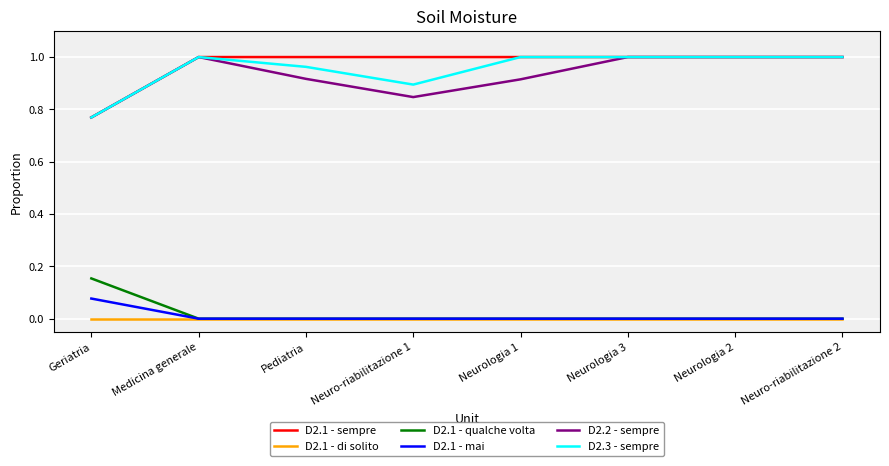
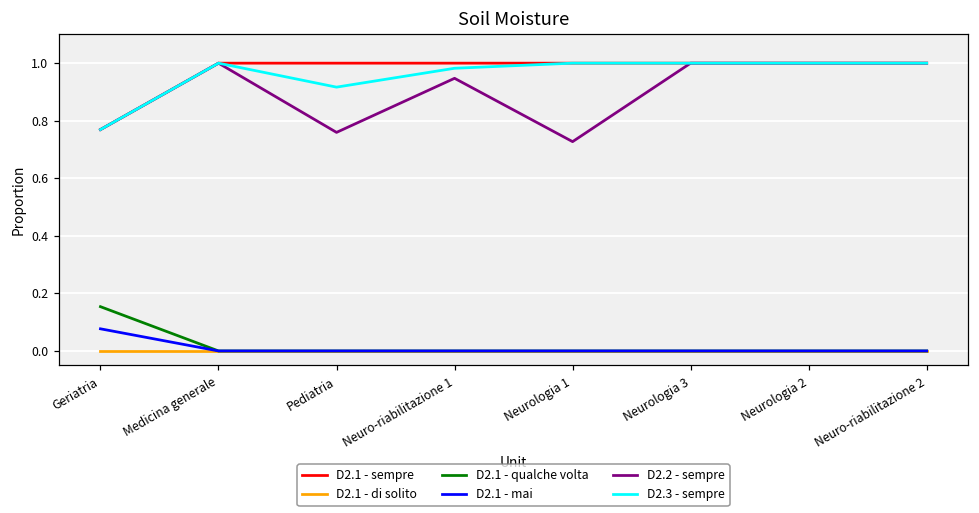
  {
    "D2.1 - sempre": {
      "Pediatria": 1.00,
      "Neuro-riabilitazione 1": 1.00
    },
    "D2.1 - di solito": {
      "Geriatria": 0.00
    },
    "D2.1 - qualche volta": {
      "Geriatria": 0.15
    },
    "D2.1 - mai": {
      "Geriatria": 0.08
    },
    "D2.2 - sempre": {
-     "Pediatria": 0.92,
-     "Neuro-riabilitazione 1": 0.85,
-     "Neurologia 1": 0.91
+     "Pediatria": 0.76,
+     "Neuro-riabilitazione 1": 0.95,
+     "Neurologia 1": 0.73
    },
    "D2.3 - sempre": {
-     "Pediatria": 0.96,
-     "Neuro-riabilitazione 1": 0.89
+     "Pediatria": 0.92,
+     "Neuro-riabilitazione 1": 0.98
    }
  }
